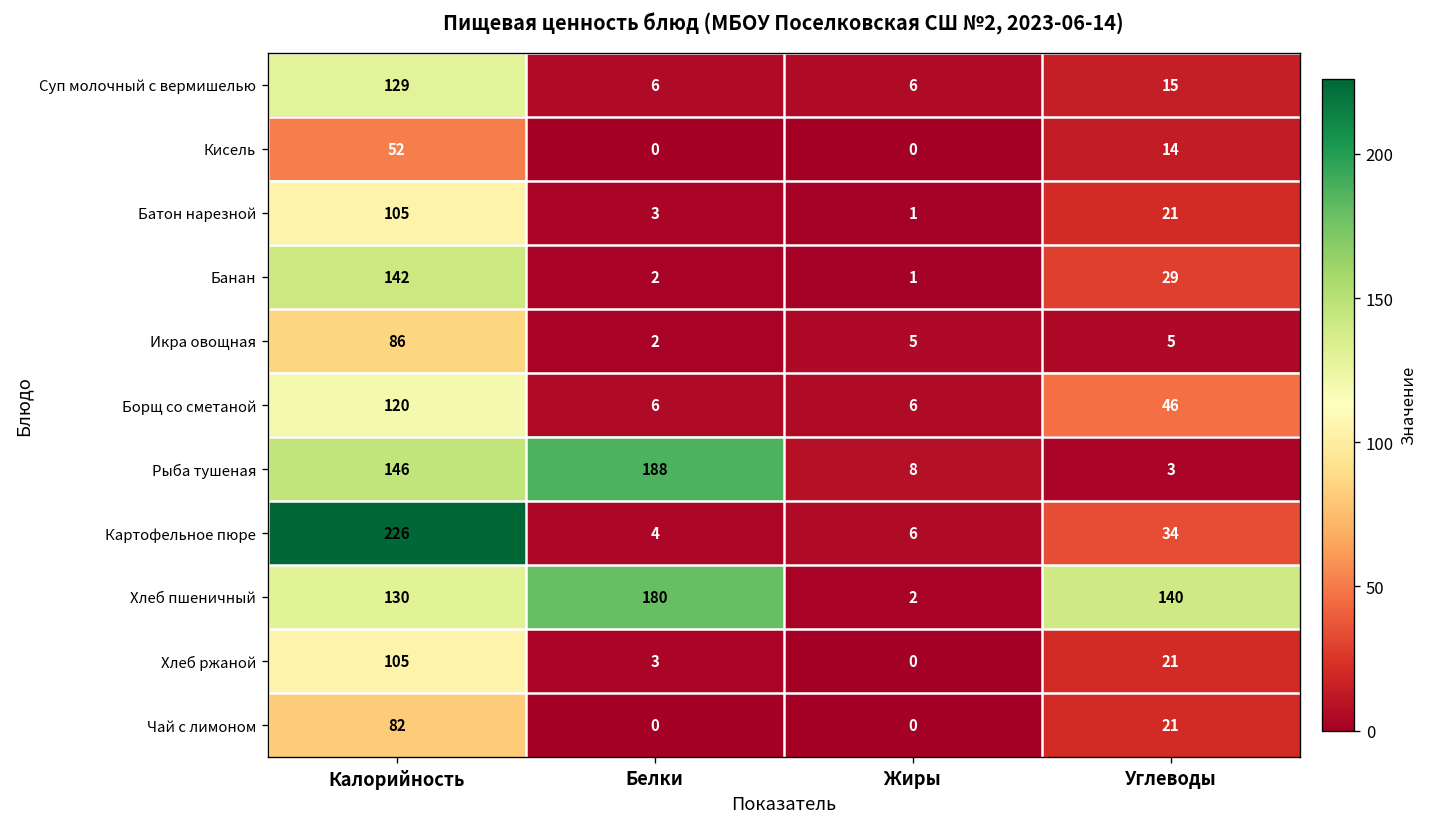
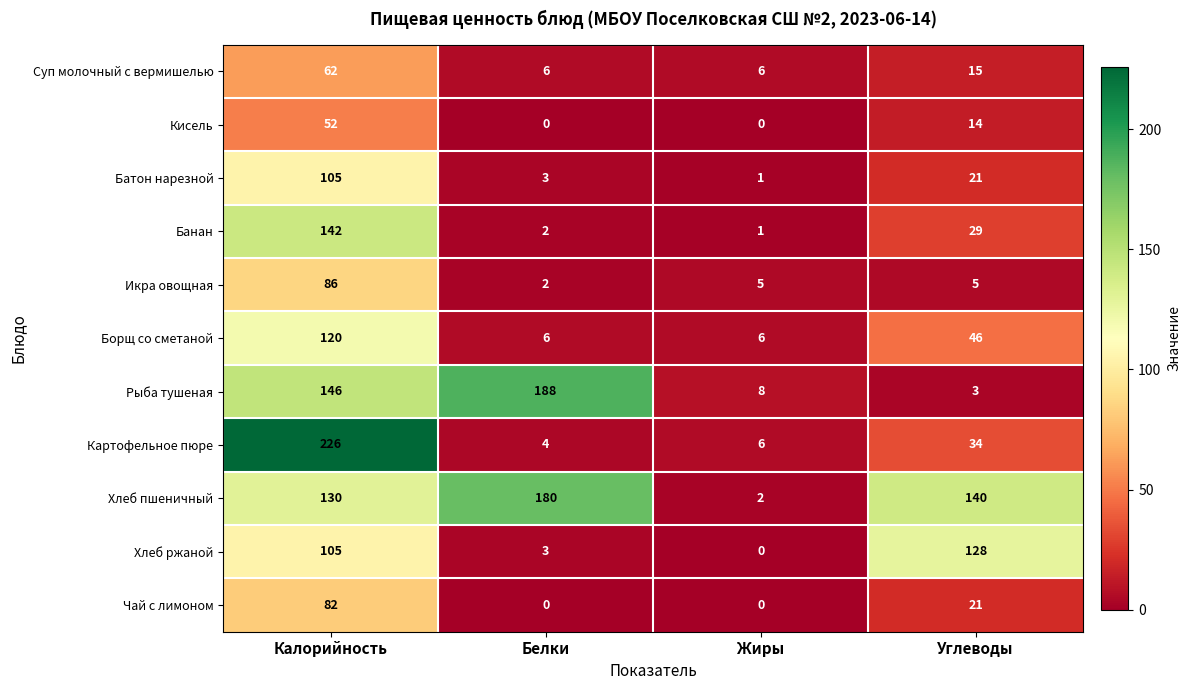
  {
    "Суп молочный с вермишелью": {
-     "Калорийность": 129,
+     "Калорийность": 62,
      "Белки": 6,
      "Жиры": 6,
      "Углеводы": 15
    },
    "Кисель": {
      "Калорийность": 52,
      "Белки": 0,
      "Жиры": 0,
      "Углеводы": 14
    },
    "Батон нарезной": {
      "Калорийность": 105,
      "Белки": 3,
      "Жиры": 1,
      "Углеводы": 21
    },
    "Банан": {
      "Калорийность": 142,
      "Белки": 2,
      "Жиры": 1,
      "Углеводы": 29
    },
    "Икра овощная": {
      "Калорийность": 86,
      "Белки": 2,
      "Жиры": 5,
      "Углеводы": 5
    },
    "Борщ со сметаной": {
      "Калорийность": 120,
      "Белки": 6,
      "Жиры": 6,
      "Углеводы": 46
    },
    "Рыба тушеная": {
      "Калорийность": 146,
      "Белки": 188,
      "Жиры": 8,
      "Углеводы": 3
    },
    "Картофельное пюре": {
      "Калорийность": 226,
      "Белки": 4,
      "Жиры": 6,
      "Углеводы": 34
    },
    "Хлеб пшеничный": {
      "Калорийность": 130,
      "Белки": 180,
      "Жиры": 2,
      "Углеводы": 140
    },
    "Хлеб ржаной": {
      "Калорийность": 105,
      "Белки": 3,
      "Жиры": 0,
-     "Углеводы": 21
+     "Углеводы": 128
    },
    "Чай с лимоном": {
      "Калорийность": 82,
      "Белки": 0,
      "Жиры": 0,
      "Углеводы": 21
    }
  }
